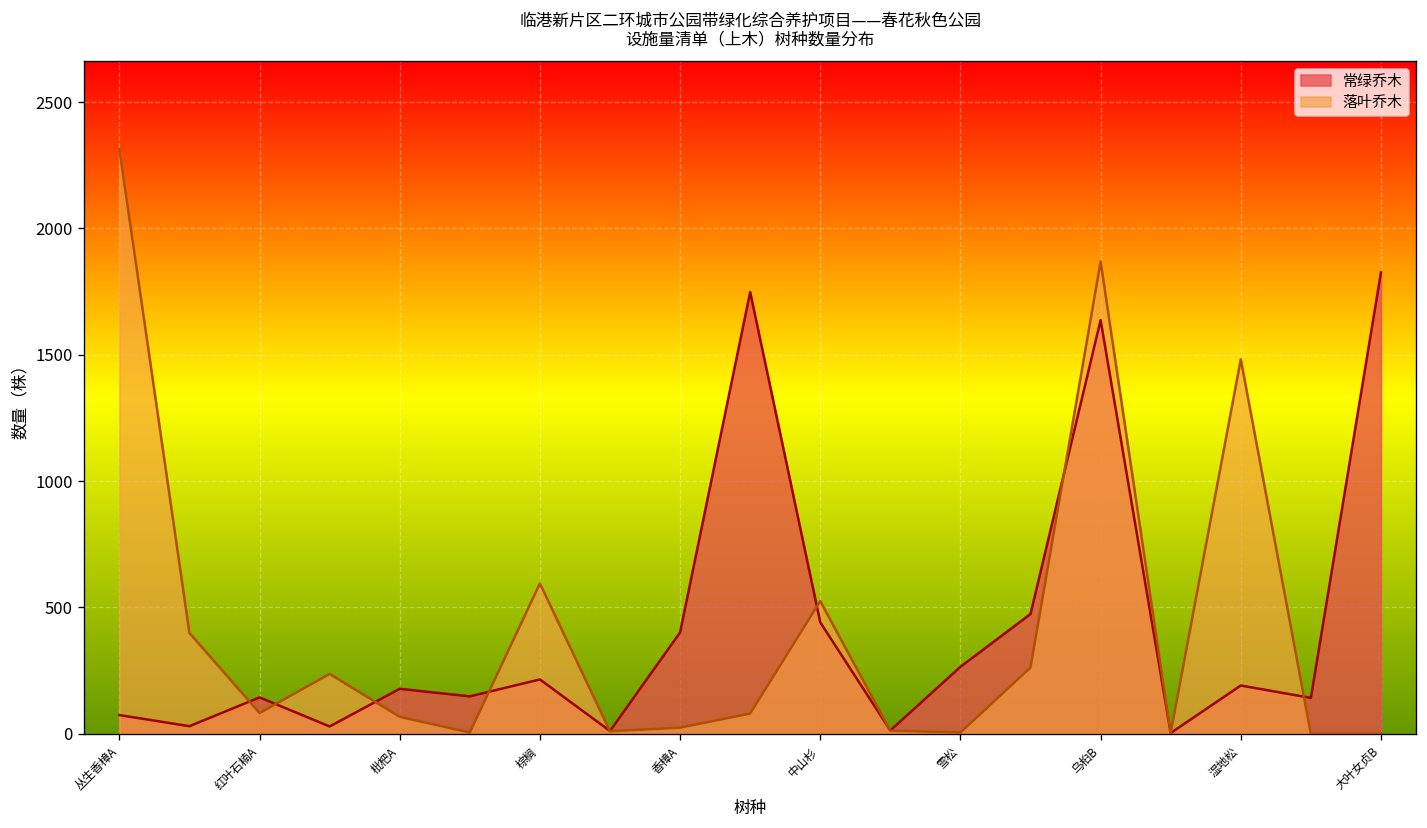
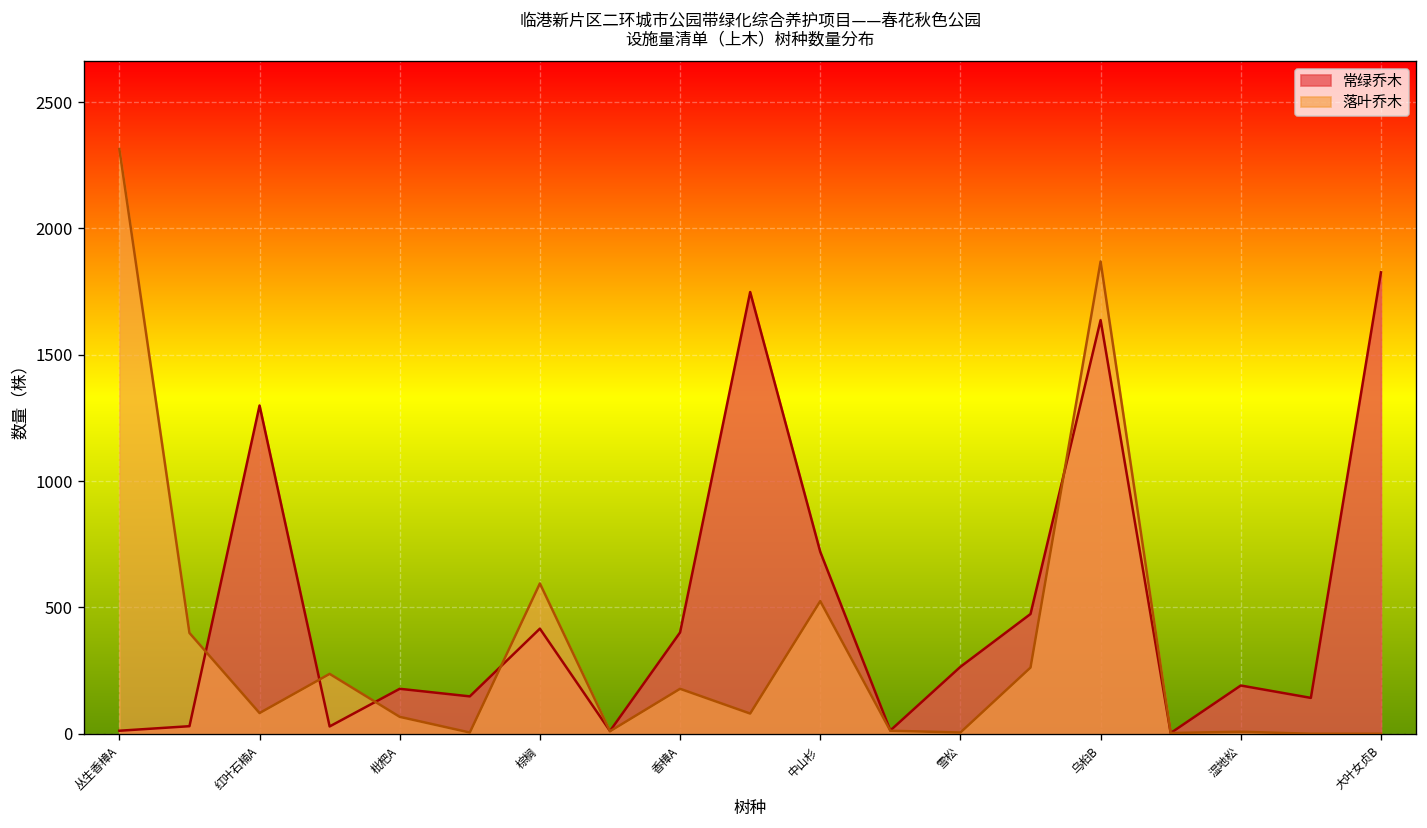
  {
    "常绿乔木": {
-     "丛生香樟A": 70,
-     "红叶石楠A": 140,
+     "丛生香樟A": 10,
+     "红叶石楠A": 1300,
      "枇杷A": 180,
-     "棕榈": 220,
+     "棕榈": 420,
      "香樟A": 400,
-     "中山杉": 440,
+     "中山杉": 720,
      "雪松": 270,
      "乌桕B": 1640,
      "湿地松": 190,
      "大叶女贞B": 1830
    },
    "落叶乔木": {
      "丛生香樟A": 2310,
      "红叶石楠A": 80,
      "枇杷A": 70,
      "棕榈": 600,
-     "香樟A": 20,
+     "香樟A": 180,
      "中山杉": 530,
      "雪松": 10,
      "乌桕B": 1870,
-     "湿地松": 1480,
+     "湿地松": 10,
      "大叶女贞B": 0
    }
  }
